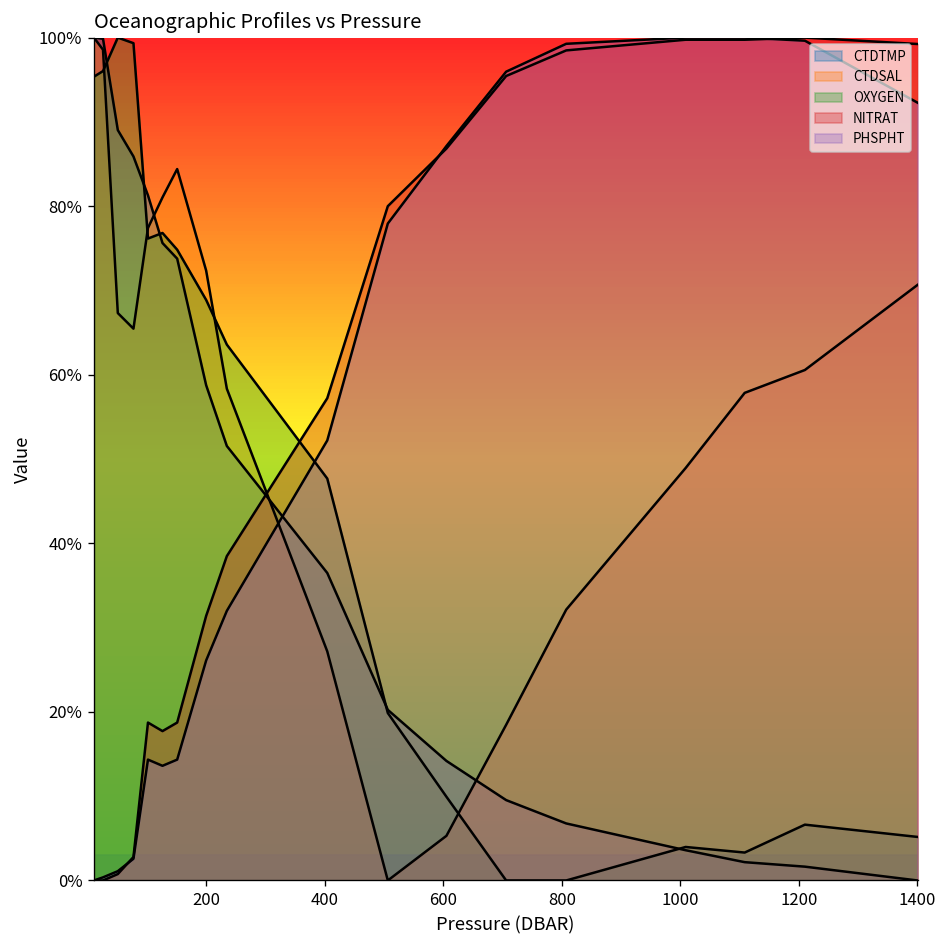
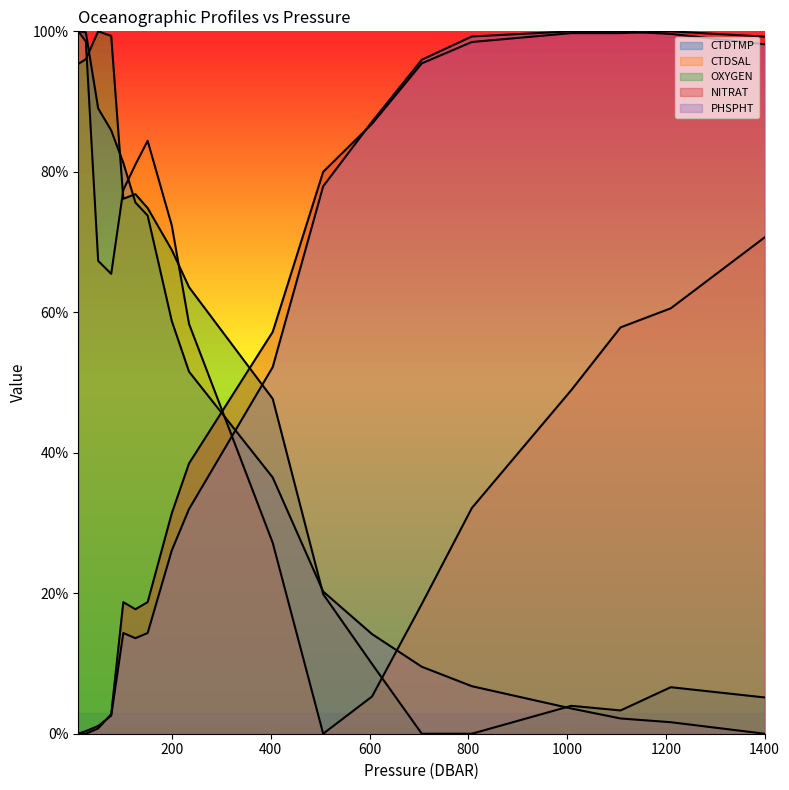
  {
    "OXYGEN": {
      "1400": "5%"
    },
    "PHSPHT": {
-     "1400": "92%"
+     "1400": "98%"
    }
  }
